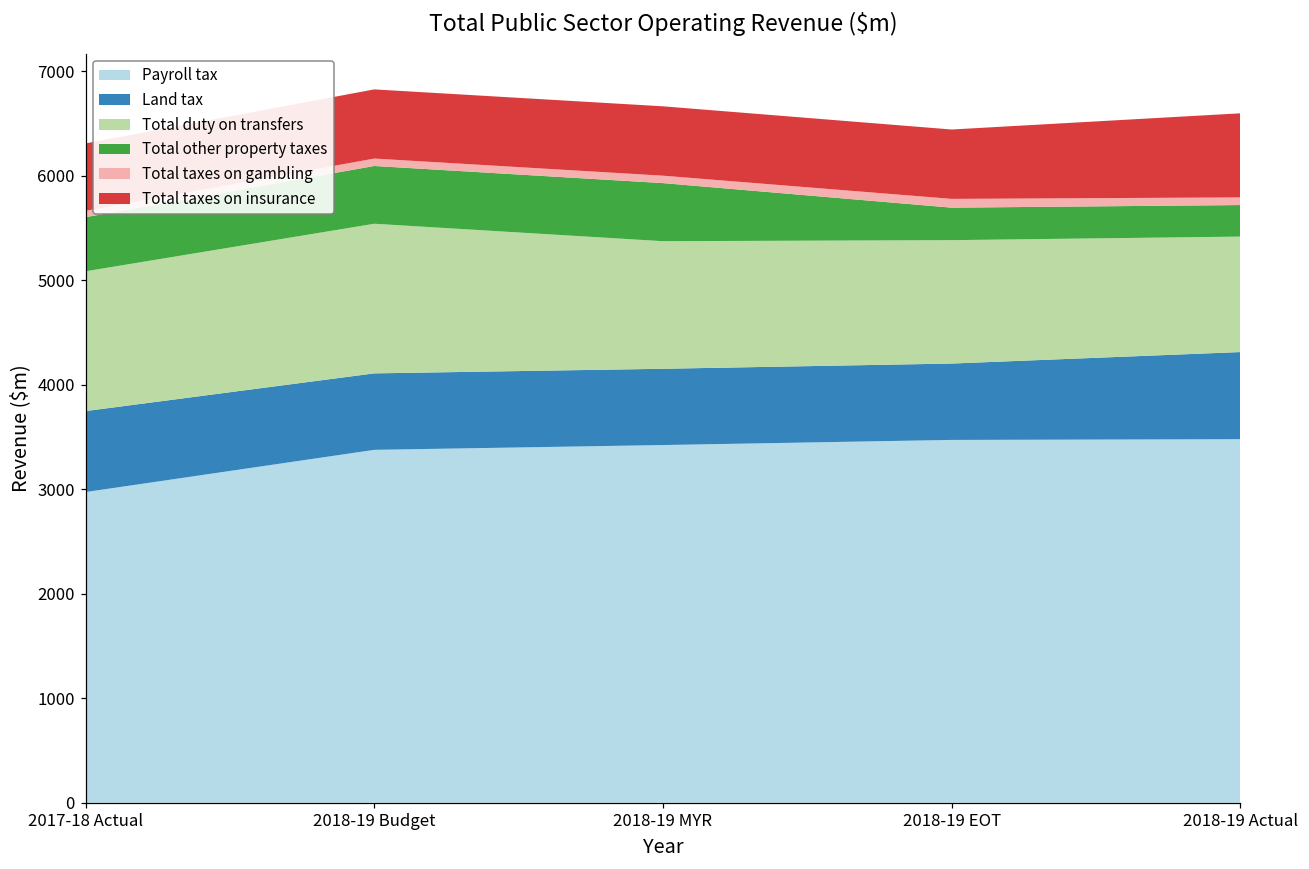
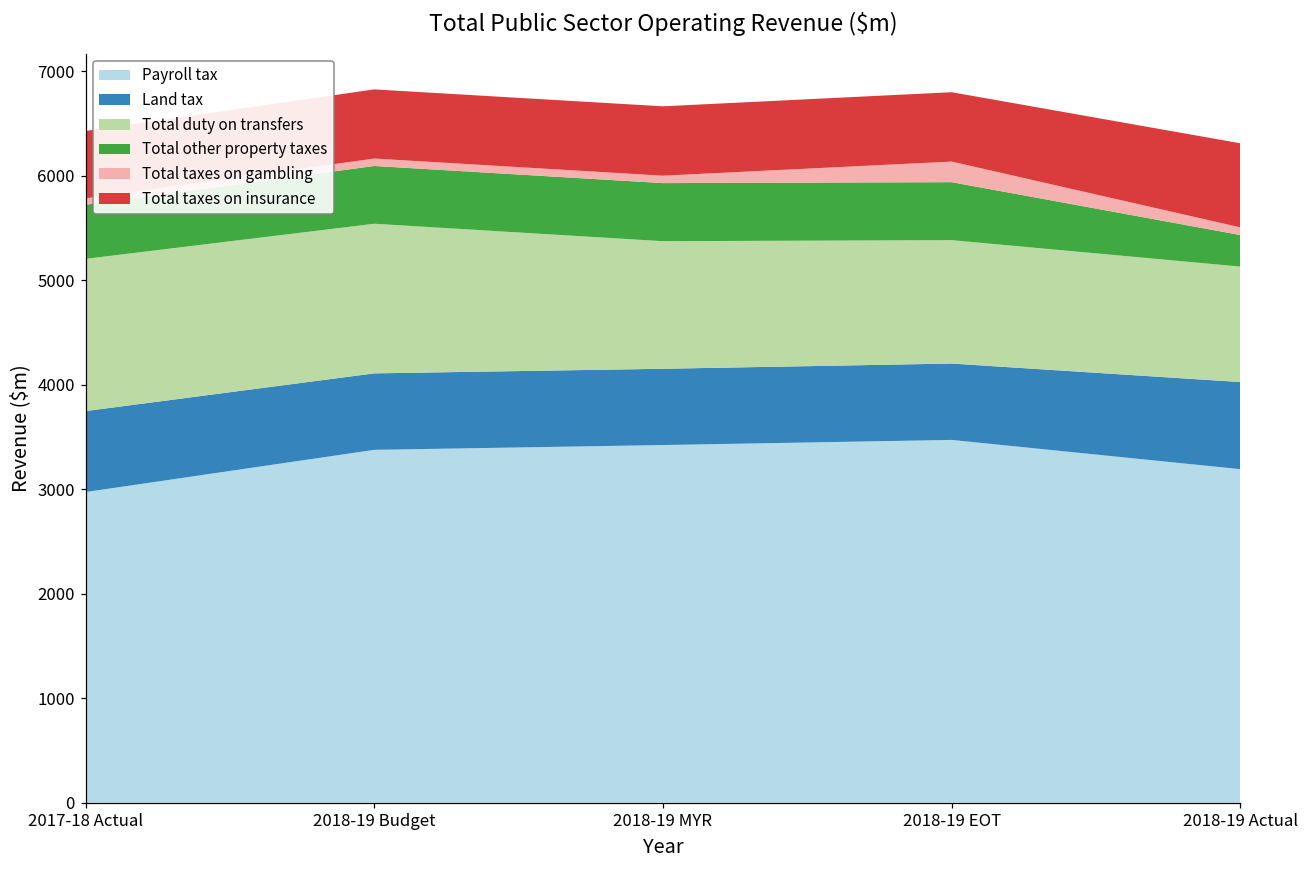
  {
    "Payroll tax": {
      "2017-18 Actual": 3000,
      "2018-19 Budget": 3400,
      "2018-19 MYR": 3400,
      "2018-19 EOT": 3500,
-     "2018-19 Actual": 3500
+     "2018-19 Actual": 3200
    },
    "Land tax": {
      "2017-18 Actual": 800,
      "2018-19 Budget": 700,
      "2018-19 MYR": 700,
      "2018-19 EOT": 700,
      "2018-19 Actual": 800
    },
    "Total duty on transfers": {
-     "2017-18 Actual": 1300,
+     "2017-18 Actual": 1500,
      "2018-19 Budget": 1400,
      "2018-19 MYR": 1200,
      "2018-19 EOT": 1200,
      "2018-19 Actual": 1100
    },
    "Total other property taxes": {
      "2017-18 Actual": 500,
      "2018-19 Budget": 600,
      "2018-19 MYR": 600,
-     "2018-19 EOT": 300,
+     "2018-19 EOT": 600,
      "2018-19 Actual": 300
    },
    "Total taxes on gambling": {
      "2017-18 Actual": 100,
      "2018-19 Budget": 100,
      "2018-19 MYR": 100,
-     "2018-19 EOT": 100,
+     "2018-19 EOT": 200,
      "2018-19 Actual": 100
    },
    "Total taxes on insurance": {
      "2017-18 Actual": 600,
      "2018-19 Budget": 700,
      "2018-19 MYR": 700,
      "2018-19 EOT": 700,
      "2018-19 Actual": 800
    }
  }
